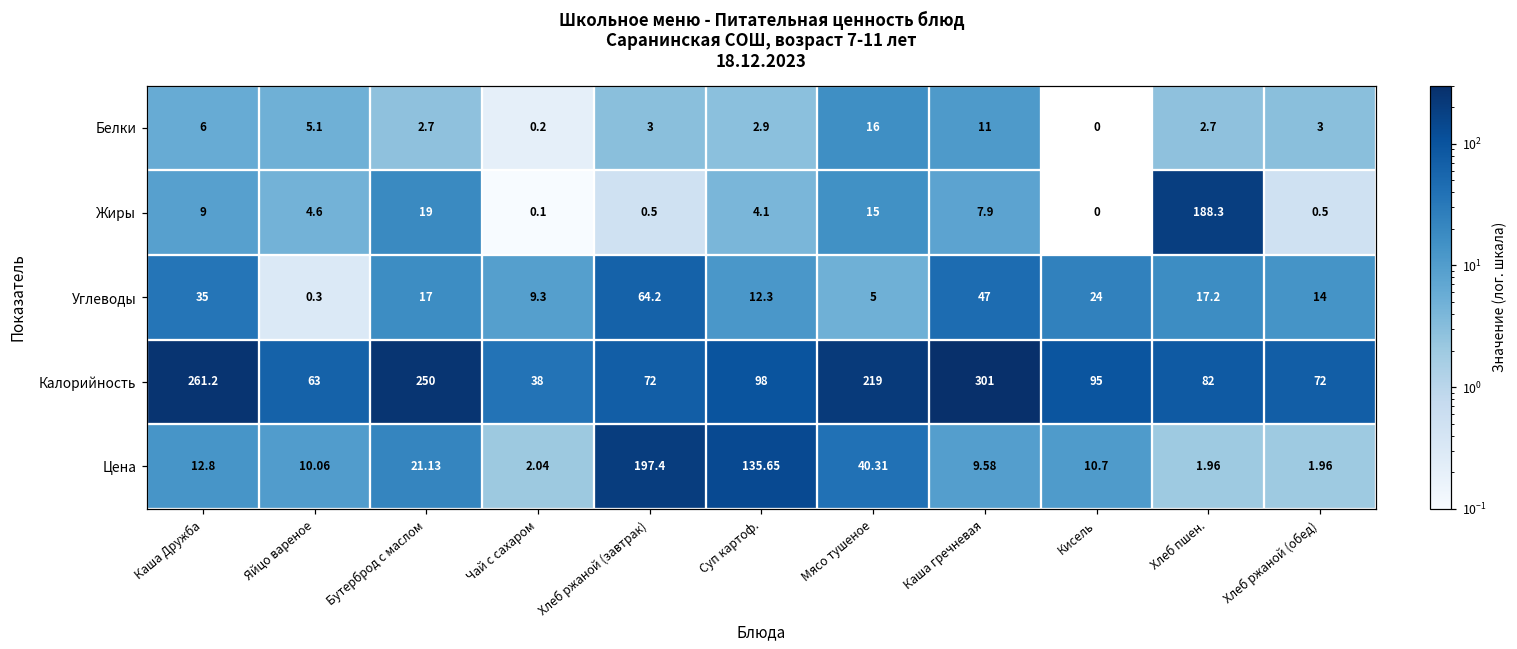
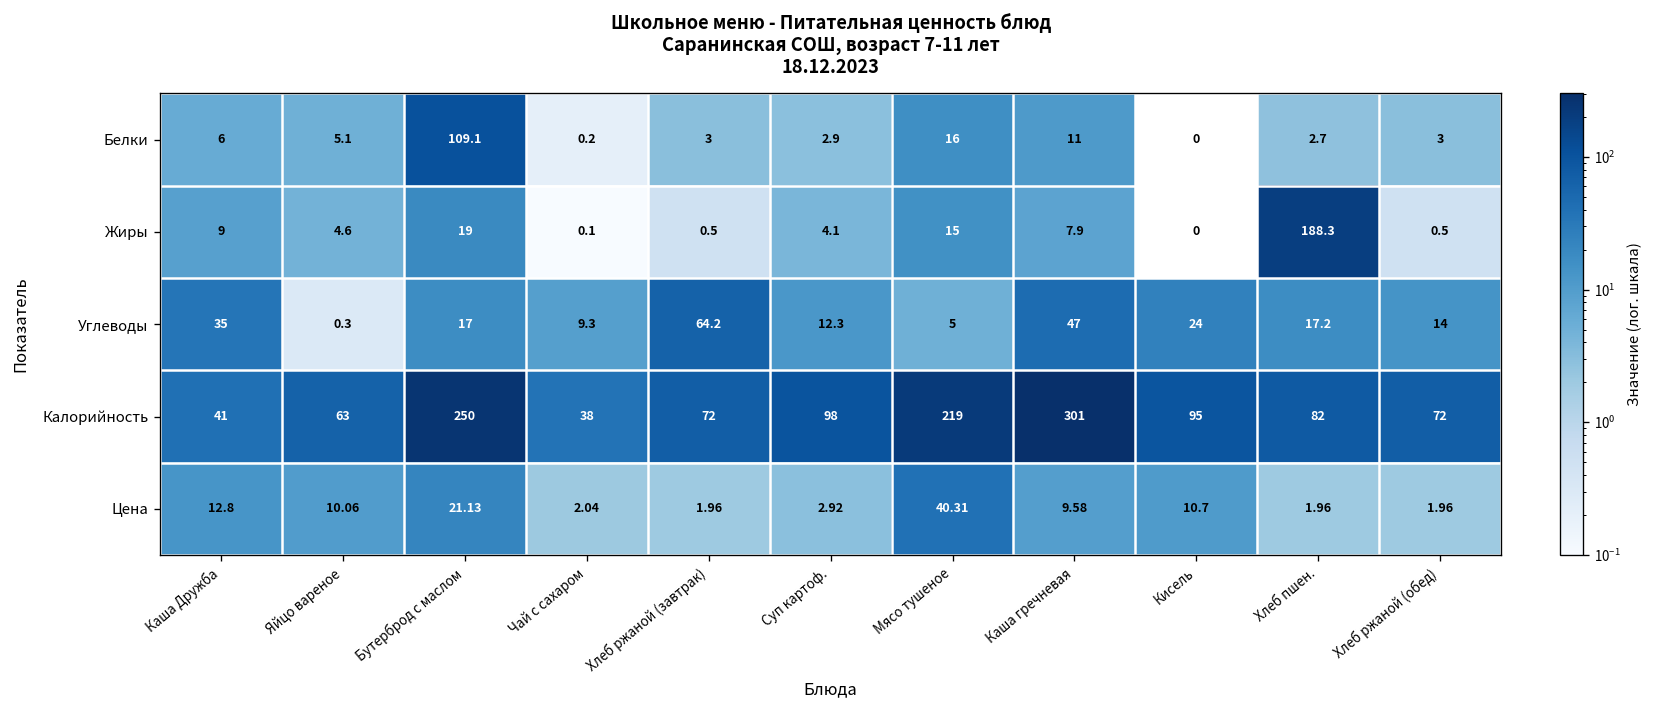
  {
    "Белки": {
      "Каша Дружба": 6,
      "Яйцо вареное": 5.1,
-     "Бутерброд с маслом": 2.7,
+     "Бутерброд с маслом": 109.1,
      "Чай с сахаром": 0.2,
      "Хлеб ржаной (завтрак)": 3,
      "Суп картоф.": 2.9,
      "Мясо тушеное": 16,
      "Каша гречневая": 11,
      "Кисель": 0,
      "Хлеб пшен.": 2.7,
      "Хлеб ржаной (обед)": 3
    },
    "Жиры": {
      "Каша Дружба": 9,
      "Яйцо вареное": 4.6,
      "Бутерброд с маслом": 19,
      "Чай с сахаром": 0.1,
      "Хлеб ржаной (завтрак)": 0.5,
      "Суп картоф.": 4.1,
      "Мясо тушеное": 15,
      "Каша гречневая": 7.9,
      "Кисель": 0,
      "Хлеб пшен.": 188.3,
      "Хлеб ржаной (обед)": 0.5
    },
    "Углеводы": {
      "Каша Дружба": 35,
      "Яйцо вареное": 0.3,
      "Бутерброд с маслом": 17,
      "Чай с сахаром": 9.3,
      "Хлеб ржаной (завтрак)": 64.2,
      "Суп картоф.": 12.3,
      "Мясо тушеное": 5,
      "Каша гречневая": 47,
      "Кисель": 24,
      "Хлеб пшен.": 17.2,
      "Хлеб ржаной (обед)": 14
    },
    "Калорийность": {
-     "Каша Дружба": 261.2,
+     "Каша Дружба": 41,
      "Яйцо вареное": 63,
      "Бутерброд с маслом": 250,
      "Чай с сахаром": 38,
      "Хлеб ржаной (завтрак)": 72,
      "Суп картоф.": 98,
      "Мясо тушеное": 219,
      "Каша гречневая": 301,
      "Кисель": 95,
      "Хлеб пшен.": 82,
      "Хлеб ржаной (обед)": 72
    },
    "Цена": {
      "Каша Дружба": 12.8,
      "Яйцо вареное": 10.06,
      "Бутерброд с маслом": 21.13,
      "Чай с сахаром": 2.04,
-     "Хлеб ржаной (завтрак)": 197.4,
-     "Суп картоф.": 135.65,
+     "Хлеб ржаной (завтрак)": 1.96,
+     "Суп картоф.": 2.92,
      "Мясо тушеное": 40.31,
      "Каша гречневая": 9.58,
      "Кисель": 10.7,
      "Хлеб пшен.": 1.96,
      "Хлеб ржаной (обед)": 1.96
    }
  }
